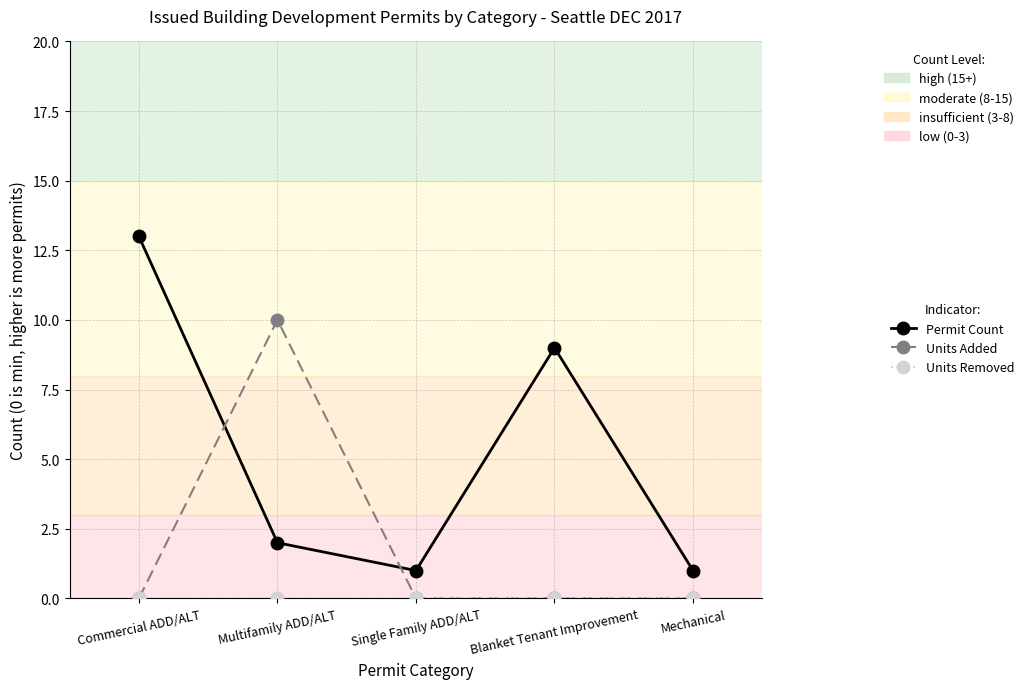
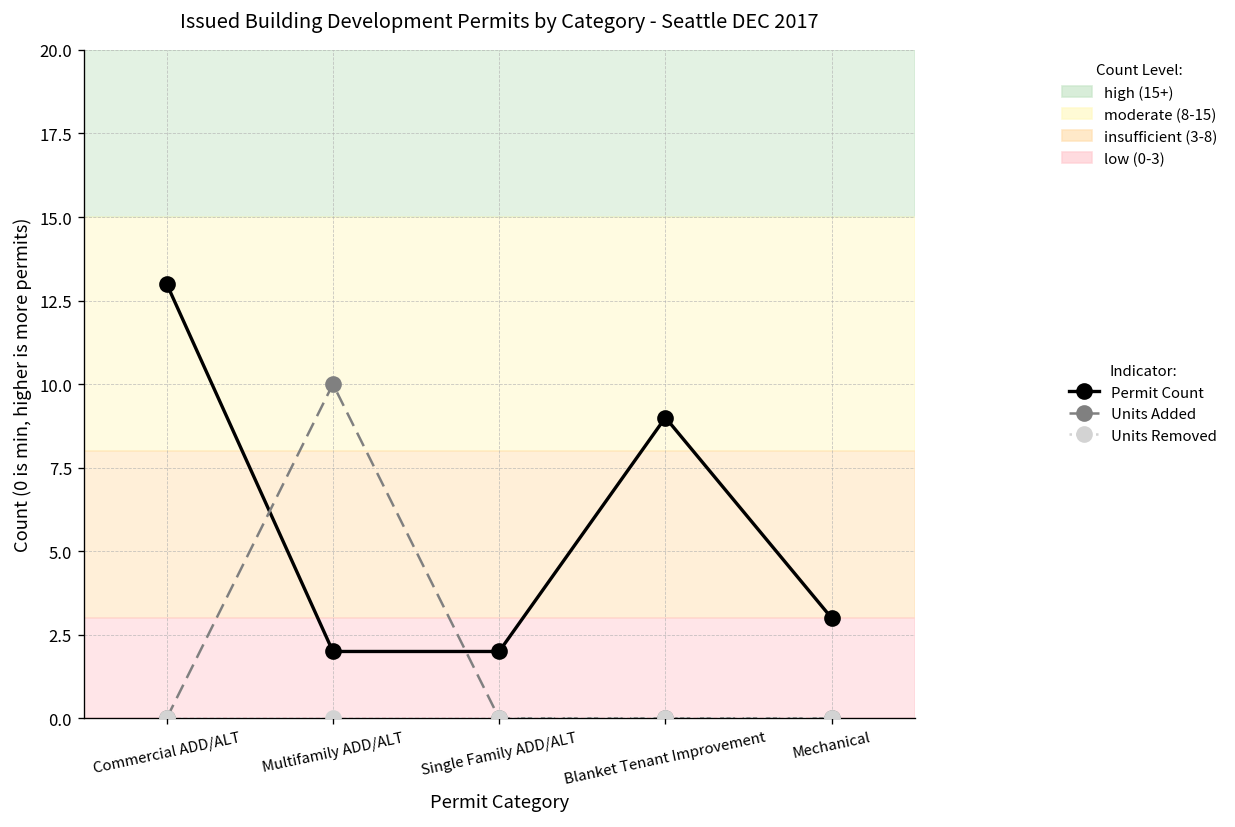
  {
    "Permit Count": {
      "Commercial ADD/ALT": 13,
      "Multifamily ADD/ALT": 2,
-     "Single Family ADD/ALT": 1,
+     "Single Family ADD/ALT": 2,
      "Blanket Tenant Improvement": 9,
-     "Mechanical": 1
+     "Mechanical": 3
    },
    "Units Added": {
      "Multifamily ADD/ALT": 10
    },
    "Units Removed": {
      "Multifamily ADD/ALT": 0
    }
  }
